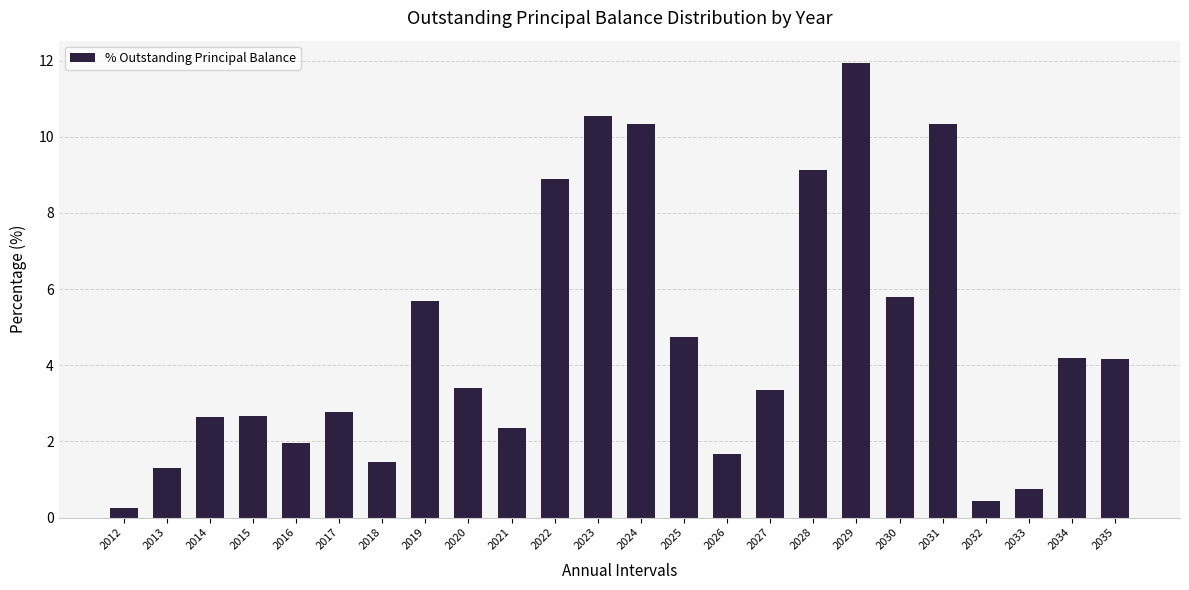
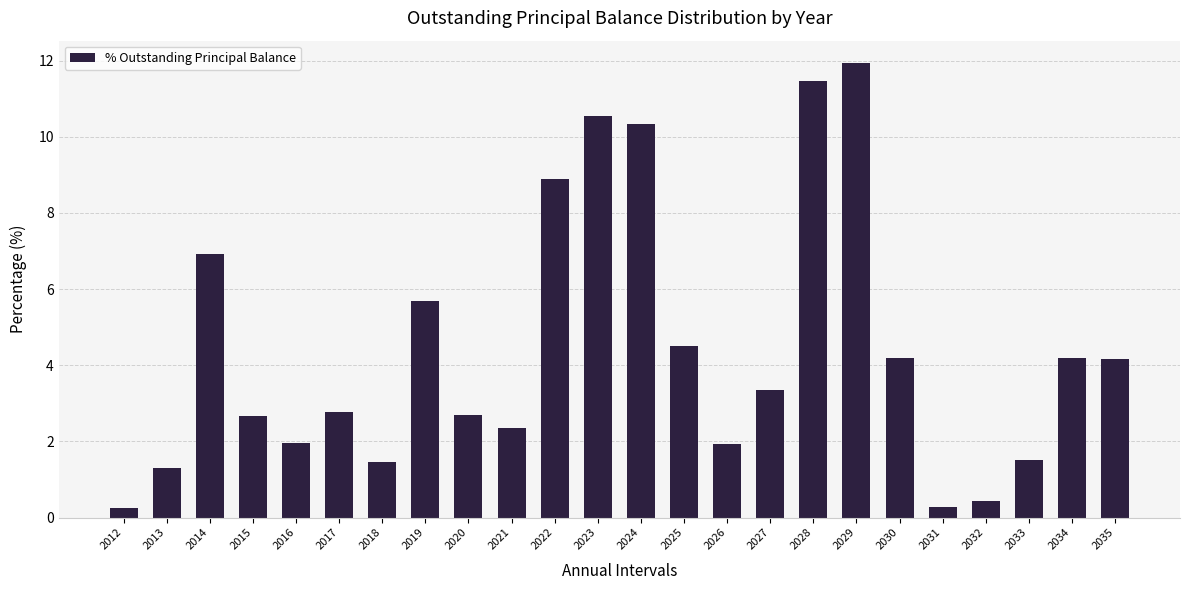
  {
    "2012": 0.3,
    "2013": 1.3,
-   "2014": 2.6,
+   "2014": 6.9,
    "2015": 2.7,
    "2016": 2.0,
    "2017": 2.8,
    "2018": 1.5,
    "2019": 5.7,
-   "2020": 3.4,
+   "2020": 2.7,
    "2021": 2.4,
    "2022": 8.9,
    "2023": 10.6,
    "2024": 10.3,
-   "2025": 4.8,
-   "2026": 1.7,
+   "2025": 4.5,
+   "2026": 1.9,
    "2027": 3.4,
-   "2028": 9.1,
+   "2028": 11.5,
    "2029": 11.9,
-   "2030": 5.8,
-   "2031": 10.3,
+   "2030": 4.2,
+   "2031": 0.3,
    "2032": 0.4,
-   "2033": 0.8,
+   "2033": 1.5,
    "2034": 4.2,
    "2035": 4.2
  }
